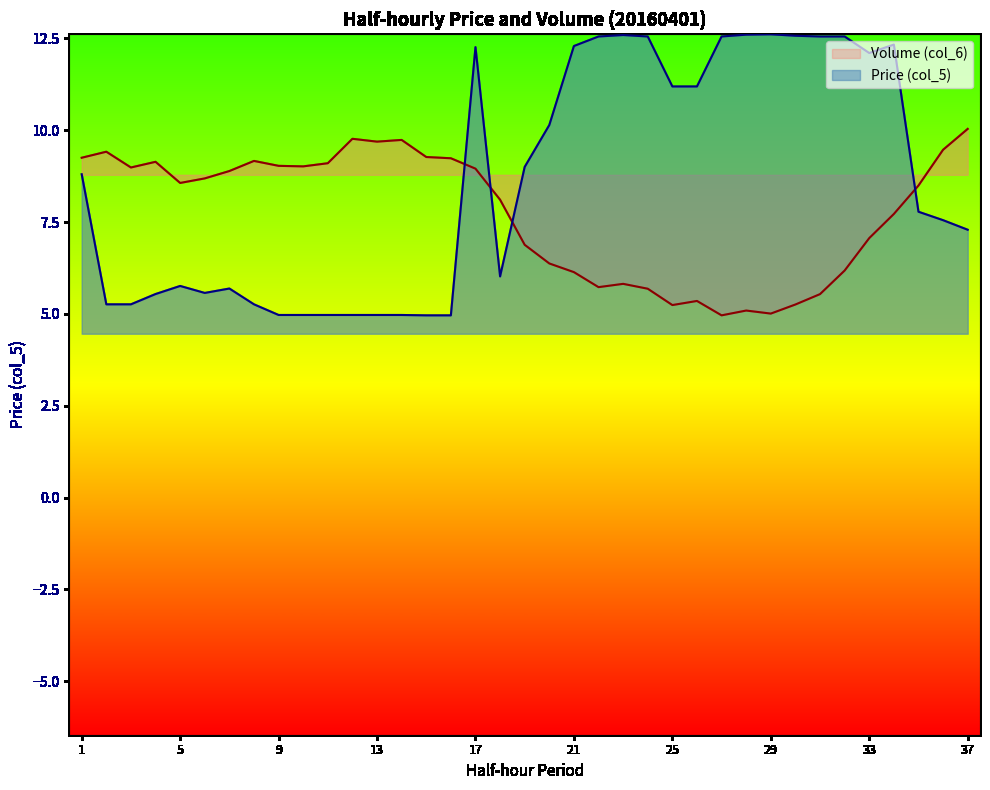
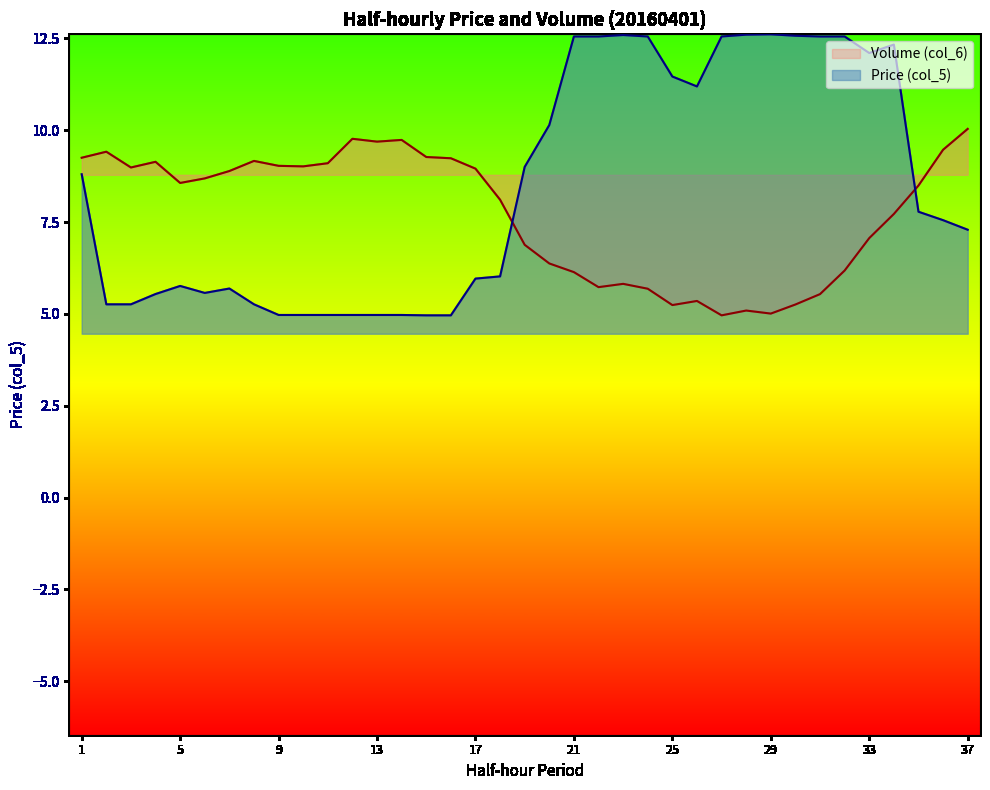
  {
    "Price (col_5)": {
      "1": 8.8,
      "5": 5.8,
      "9": 5.0,
      "13": 5.0,
-     "17": 12.3,
-     "21": 12.3,
-     "25": 11.2,
+     "17": 6.0,
+     "21": 12.6,
+     "25": 11.5,
      "29": 12.6,
      "37": 7.3
    }
  }
